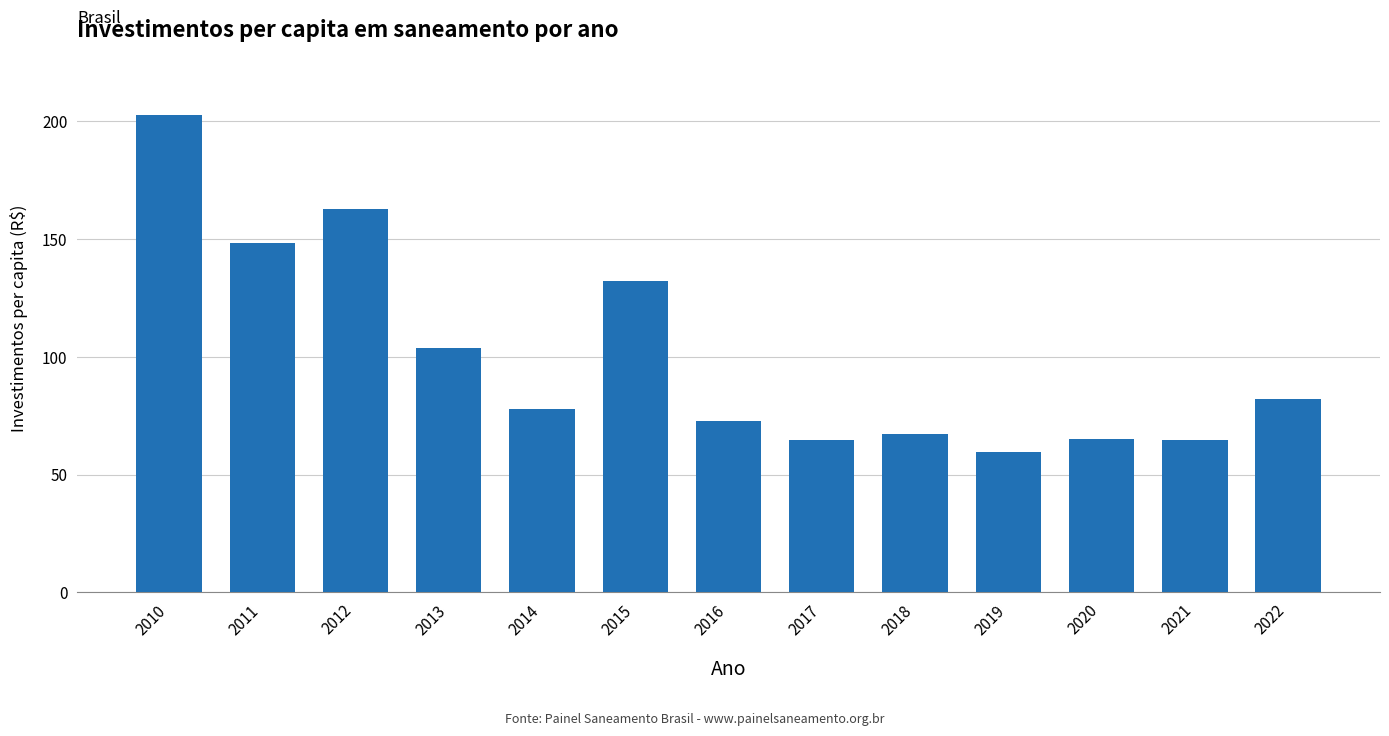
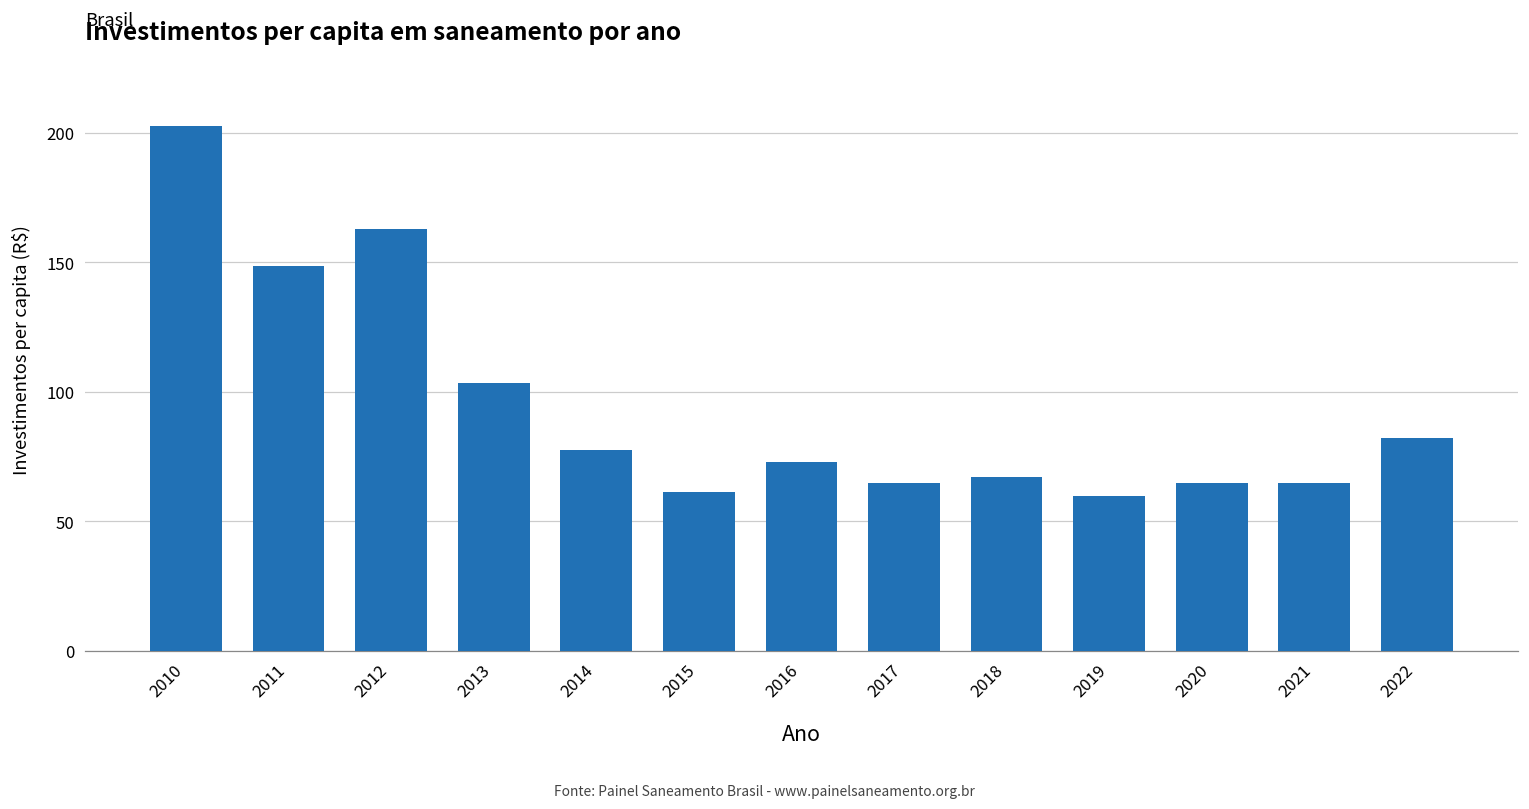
  {
    "2010": 203,
    "2011": 148,
    "2012": 163,
    "2013": 104,
    "2014": 78,
-   "2015": 132,
+   "2015": 61,
    "2016": 73,
    "2017": 65,
    "2018": 67,
    "2019": 60,
    "2020": 65,
    "2021": 65,
    "2022": 82
  }
